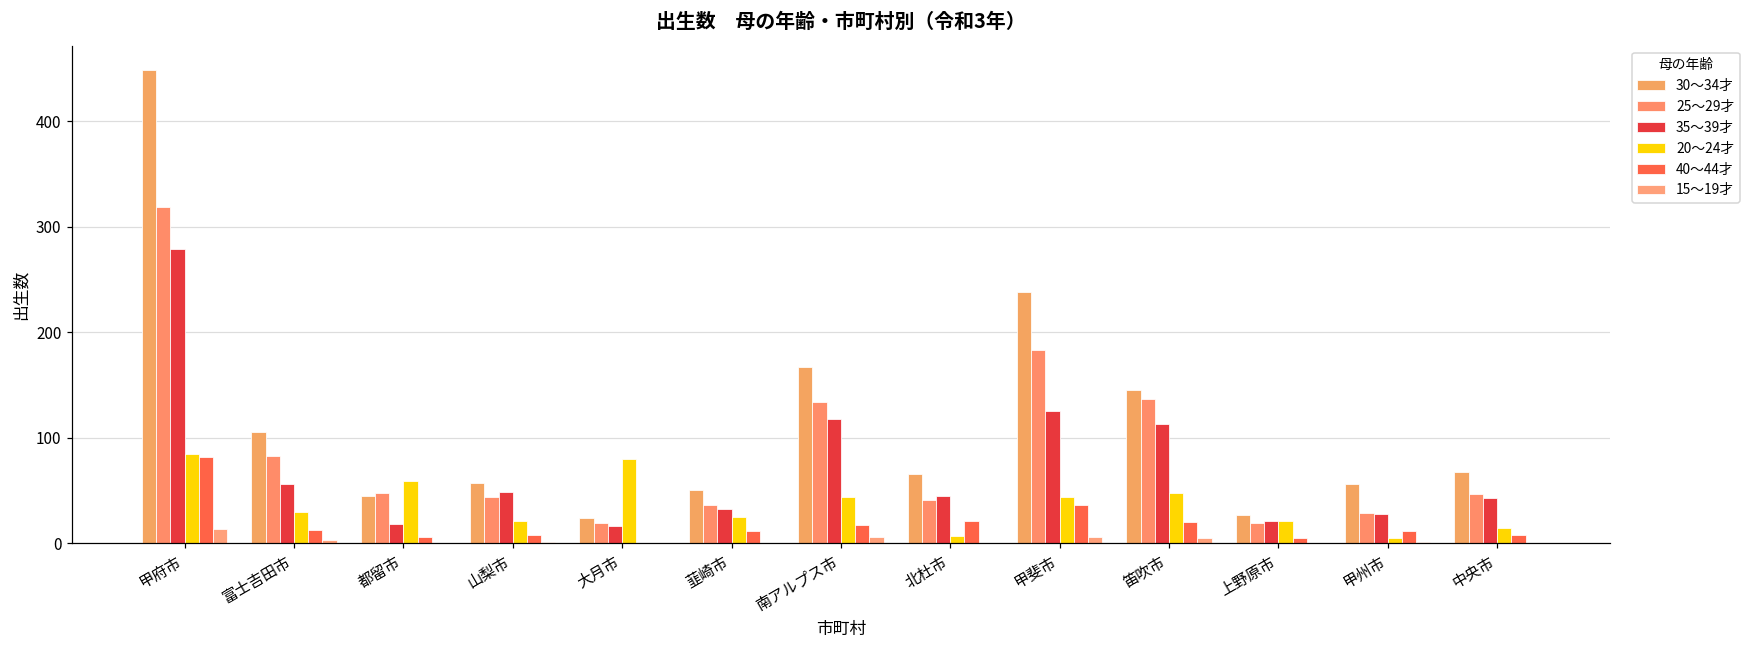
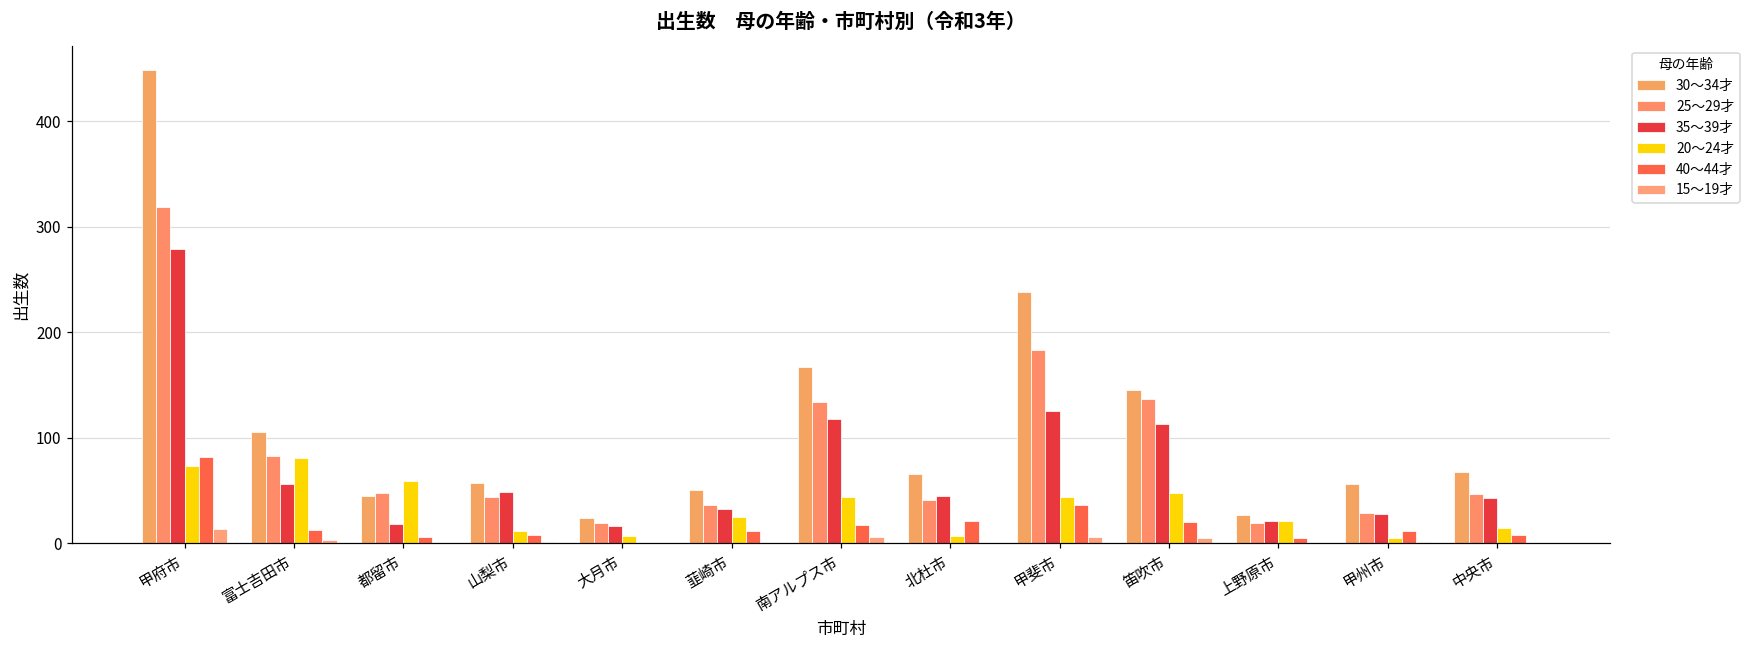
  {
    "20～24才": {
-     "甲府市": 90,
-     "富士吉田市": 30,
+     "甲府市": 70,
+     "富士吉田市": 80,
      "都留市": 60,
-     "山梨市": 20,
-     "大月市": 80,
+     "山梨市": 10,
+     "大月市": 10,
      "韮崎市": 30,
      "南アルプス市": 40,
      "北杜市": 10,
      "甲斐市": 40,
      "笛吹市": 50,
      "上野原市": 20,
      "甲州市": 10,
      "中央市": 20
    }
  }
